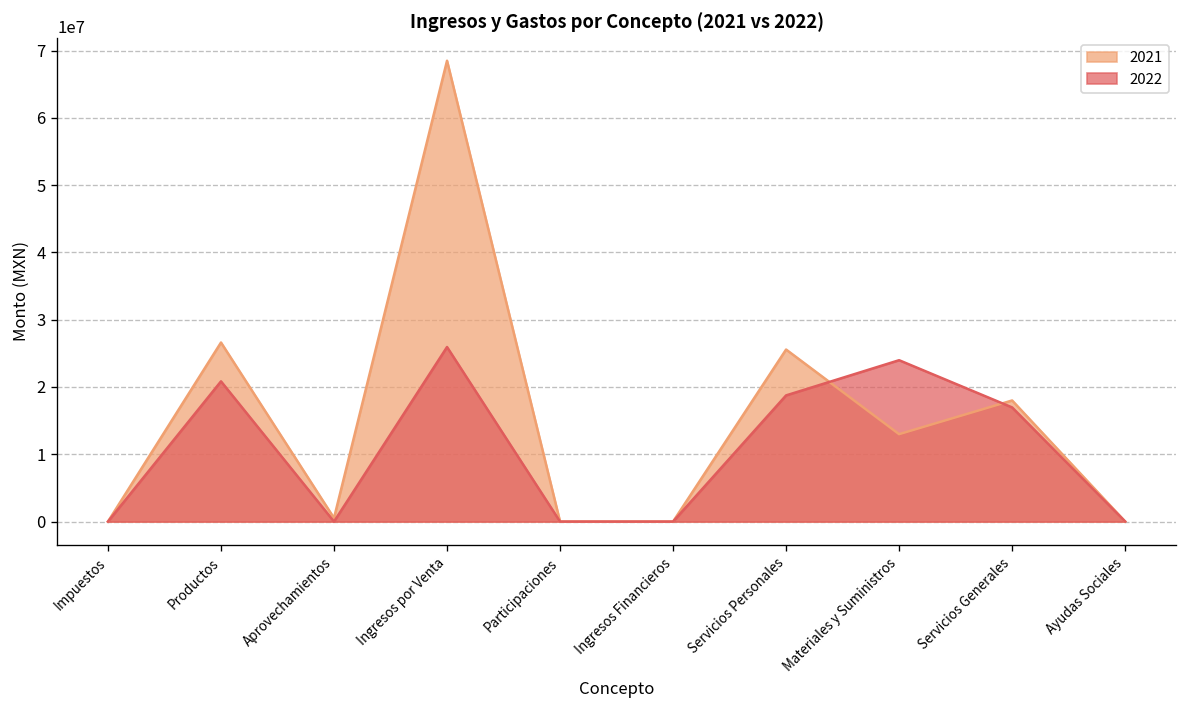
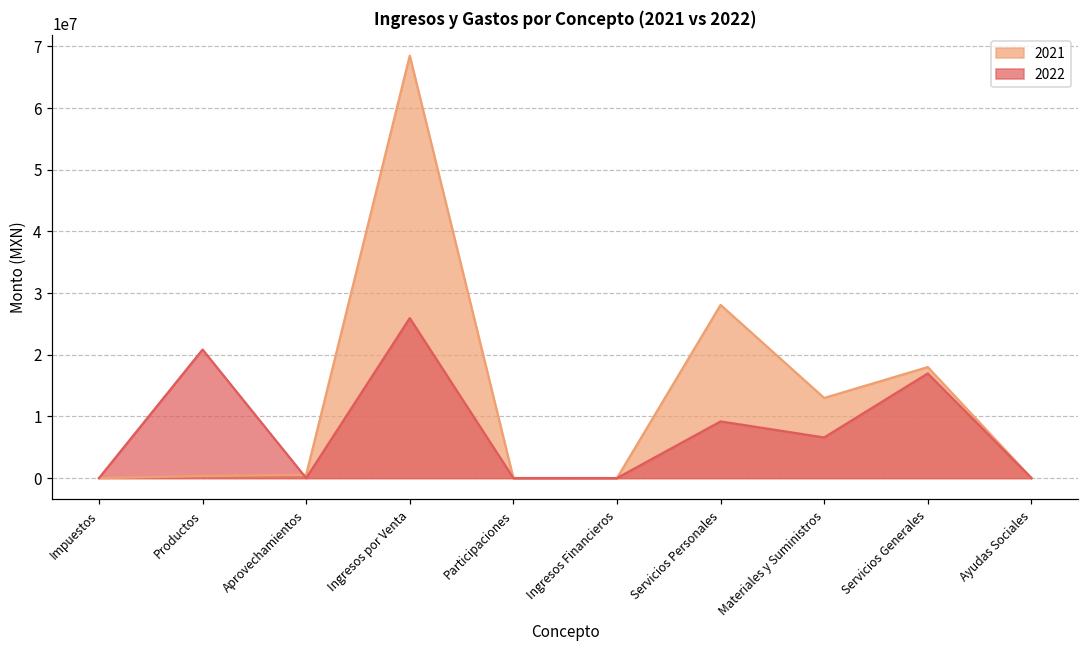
  {
    "2021": {
-     "Productos": 27000000,
+     "Productos": 0,
      "Aprovechamientos": 1000000,
      "Ingresos por Venta": 68000000,
-     "Servicios Personales": 26000000,
+     "Servicios Personales": 28000000,
      "Materiales y Suministros": 13000000,
      "Servicios Generales": 18000000
    },
    "2022": {
      "Productos": 21000000,
      "Aprovechamientos": 0,
      "Ingresos por Venta": 26000000,
-     "Servicios Personales": 19000000,
-     "Materiales y Suministros": 24000000,
+     "Servicios Personales": 9000000,
+     "Materiales y Suministros": 7000000,
      "Servicios Generales": 17000000
    }
  }
